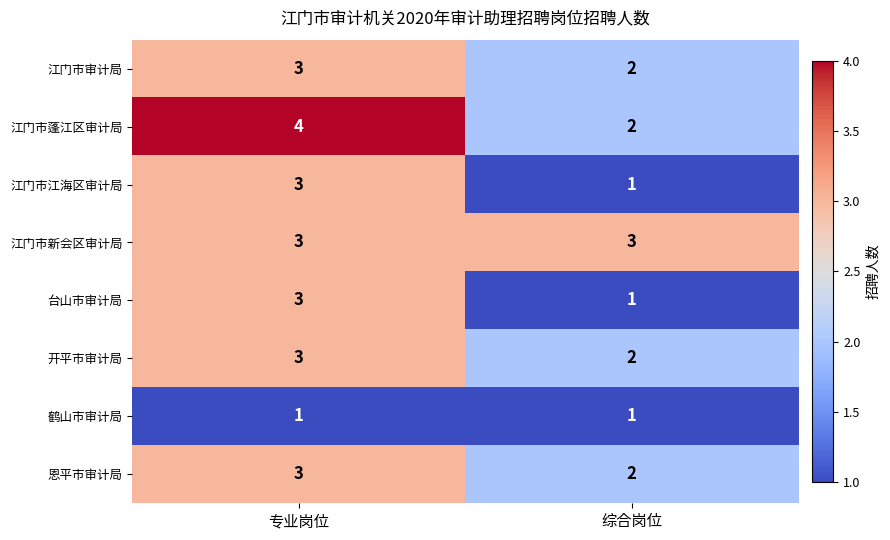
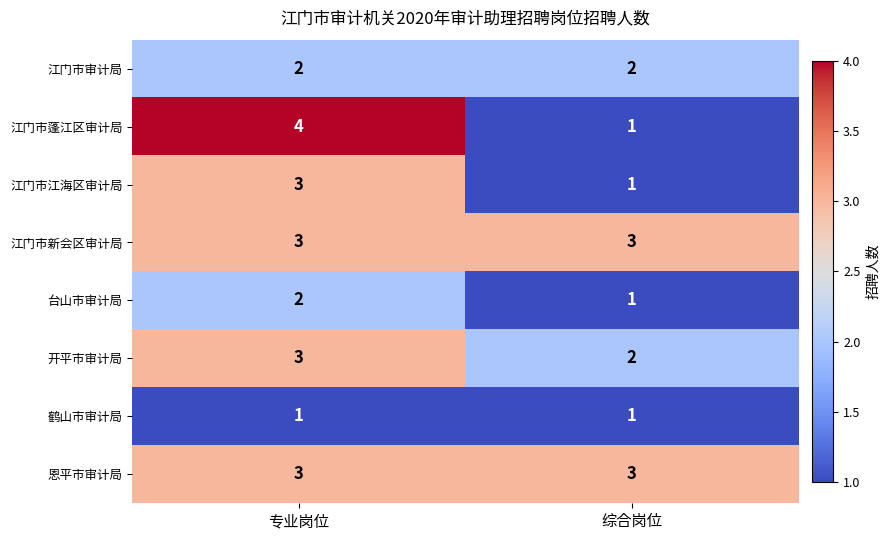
  {
    "江门市审计局": {
-     "专业岗位": 3,
+     "专业岗位": 2,
      "综合岗位": 2
    },
    "江门市蓬江区审计局": {
      "专业岗位": 4,
-     "综合岗位": 2
+     "综合岗位": 1
    },
    "江门市江海区审计局": {
      "专业岗位": 3,
      "综合岗位": 1
    },
    "江门市新会区审计局": {
      "专业岗位": 3,
      "综合岗位": 3
    },
    "台山市审计局": {
-     "专业岗位": 3,
+     "专业岗位": 2,
      "综合岗位": 1
    },
    "开平市审计局": {
      "专业岗位": 3,
      "综合岗位": 2
    },
    "鹤山市审计局": {
      "专业岗位": 1,
      "综合岗位": 1
    },
    "恩平市审计局": {
      "专业岗位": 3,
-     "综合岗位": 2
+     "综合岗位": 3
    }
  }
